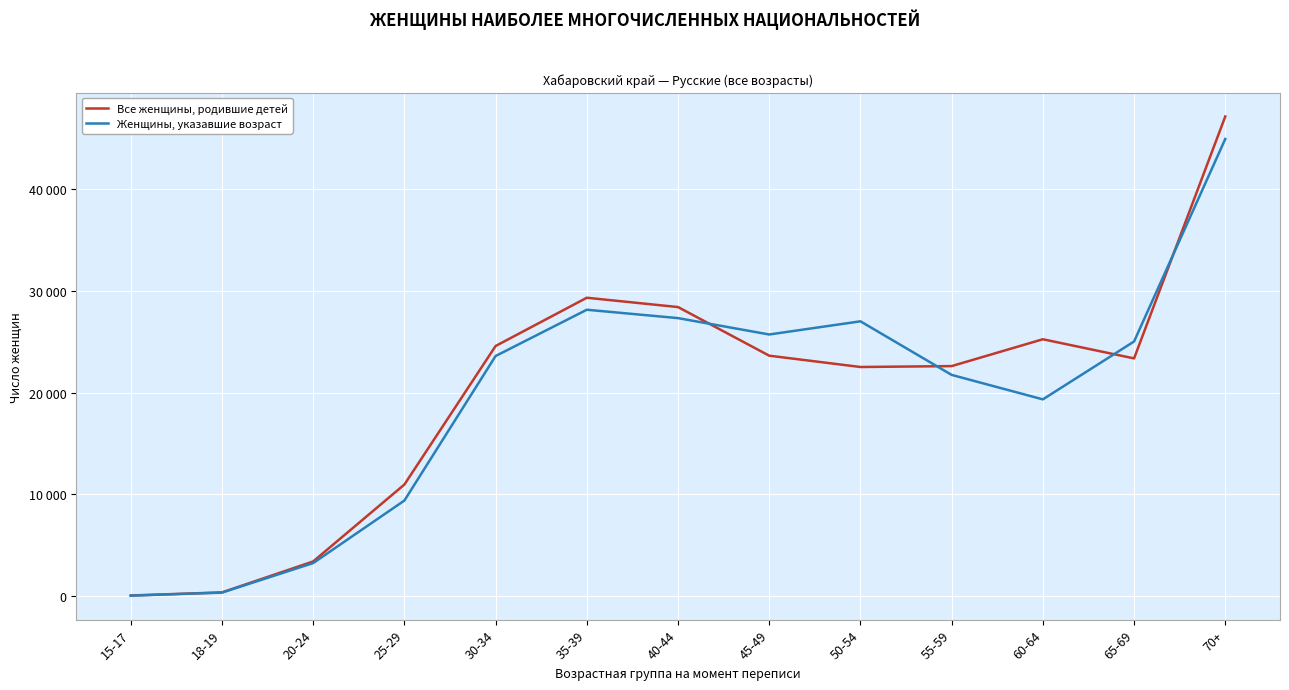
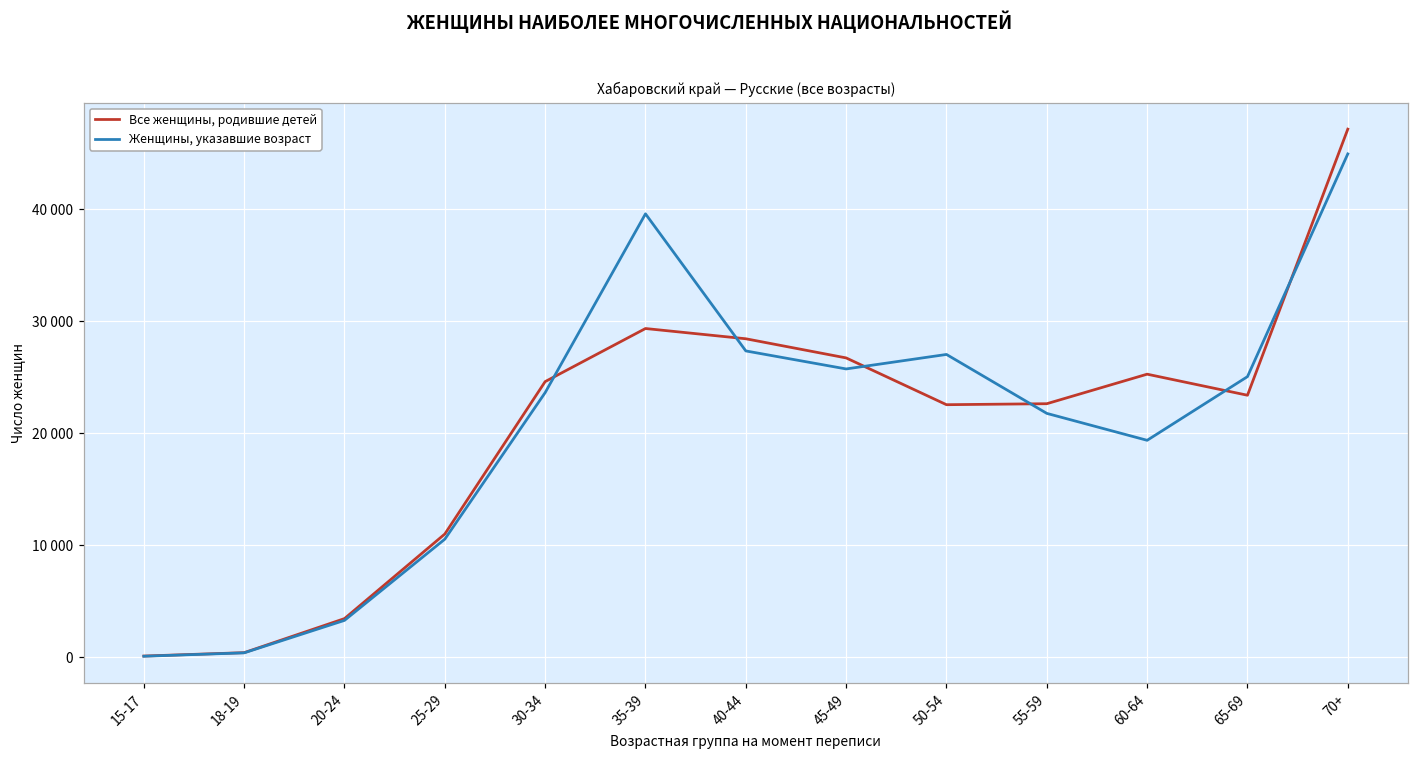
  {
    "Все женщины, родившие детей": {
      "25-29": 11000,
      "30-34": 24600,
      "35-39": 29300,
      "40-44": 28400,
-     "45-49": 23600,
+     "45-49": 26700,
      "50-54": 22500,
      "55-59": 22600,
      "60-64": 25200,
      "65-69": 23400,
      "70+": 47100
    },
    "Женщины, указавшие возраст": {
-     "25-29": 9400,
+     "25-29": 10500,
      "30-34": 23600,
-     "35-39": 28100,
+     "35-39": 39600,
      "40-44": 27300,
      "45-49": 25700,
      "50-54": 27000,
      "55-59": 21700,
      "60-64": 19300,
      "65-69": 25000,
      "70+": 44900
    }
  }
